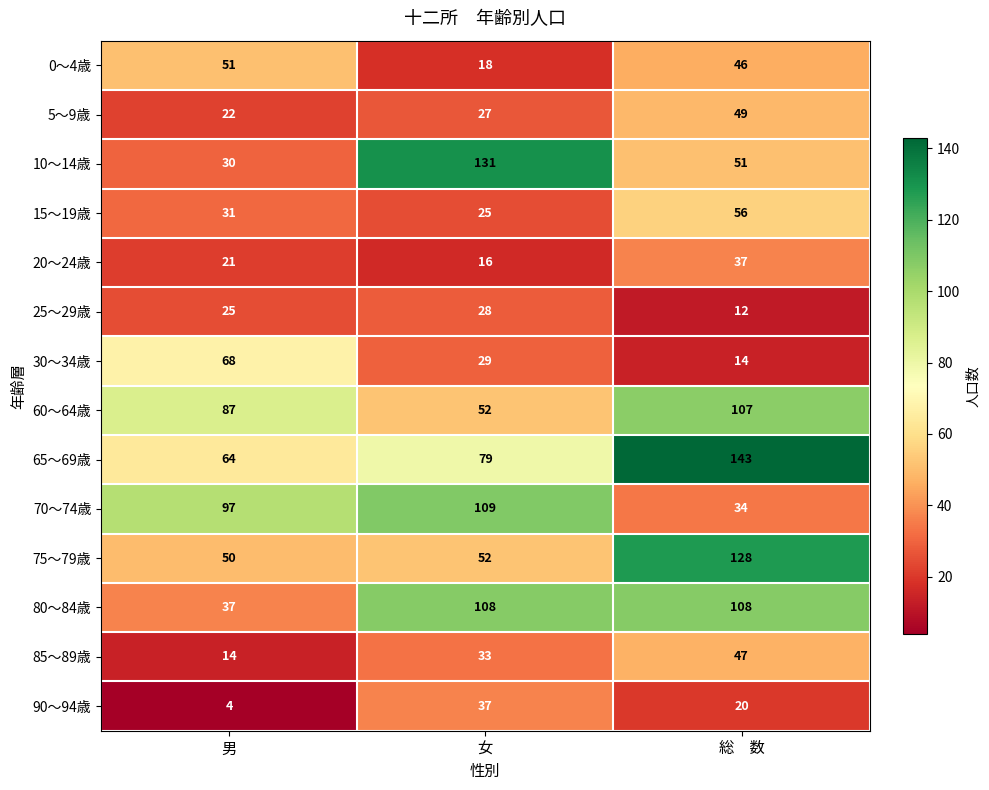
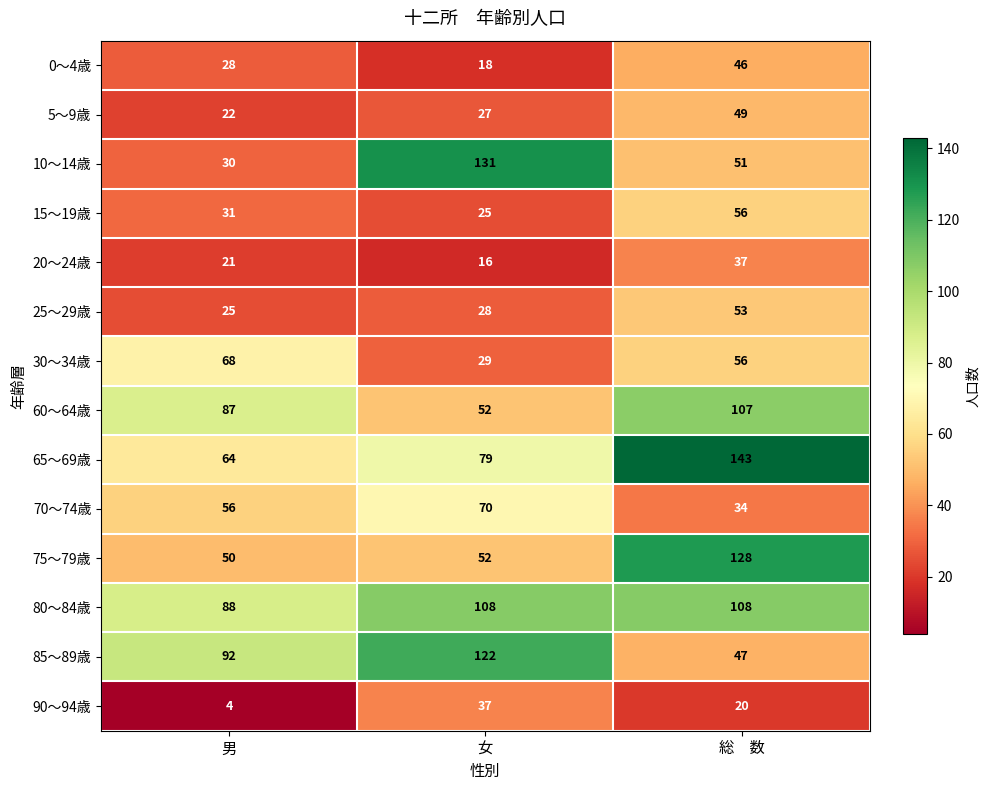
  {
    "0～4歳": {
-     "男": 51,
+     "男": 28,
      "女": 18,
      "総 数": 46
    },
    "5～9歳": {
      "男": 22,
      "女": 27,
      "総 数": 49
    },
    "10～14歳": {
      "男": 30,
      "女": 131,
      "総 数": 51
    },
    "15～19歳": {
      "男": 31,
      "女": 25,
      "総 数": 56
    },
    "20～24歳": {
      "男": 21,
      "女": 16,
      "総 数": 37
    },
    "25～29歳": {
      "男": 25,
      "女": 28,
-     "総 数": 12
+     "総 数": 53
    },
    "30～34歳": {
      "男": 68,
      "女": 29,
-     "総 数": 14
+     "総 数": 56
    },
    "60～64歳": {
      "男": 87,
      "女": 52,
      "総 数": 107
    },
    "65～69歳": {
      "男": 64,
      "女": 79,
      "総 数": 143
    },
    "70～74歳": {
-     "男": 97,
-     "女": 109,
+     "男": 56,
+     "女": 70,
      "総 数": 34
    },
    "75～79歳": {
      "男": 50,
      "女": 52,
      "総 数": 128
    },
    "80～84歳": {
-     "男": 37,
+     "男": 88,
      "女": 108,
      "総 数": 108
    },
    "85～89歳": {
-     "男": 14,
-     "女": 33,
+     "男": 92,
+     "女": 122,
      "総 数": 47
    },
    "90～94歳": {
      "男": 4,
      "女": 37,
      "総 数": 20
    }
  }
